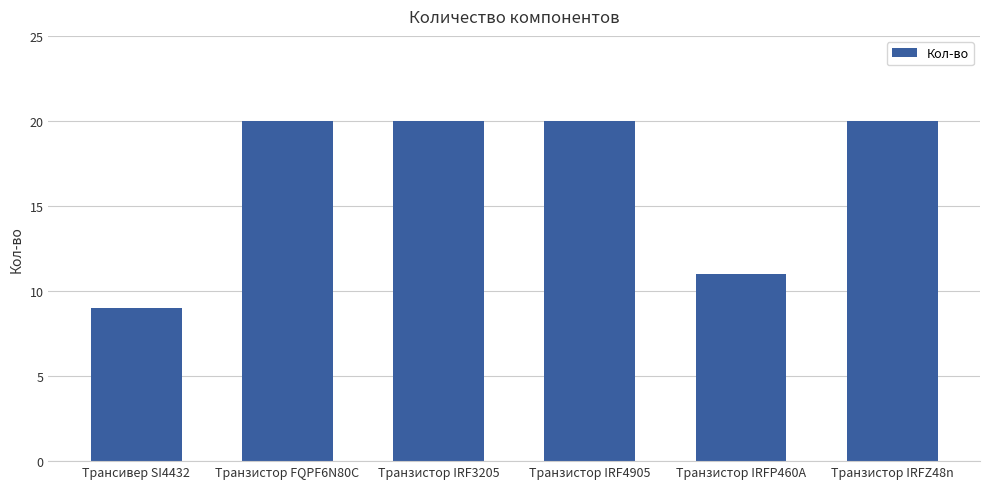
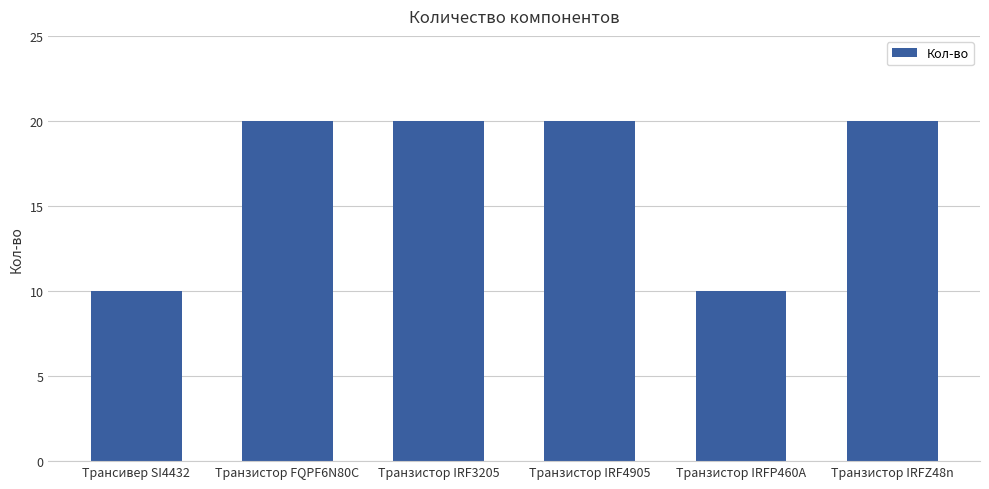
  {
-   "Трансивер SI4432": 9,
+   "Трансивер SI4432": 10,
    "Транзистор FQPF6N80C": 20,
    "Транзистор IRF3205": 20,
    "Транзистор IRF4905": 20,
-   "Транзистор IRFP460A": 11,
+   "Транзистор IRFP460A": 10,
    "Транзистор IRFZ48n": 20
  }
